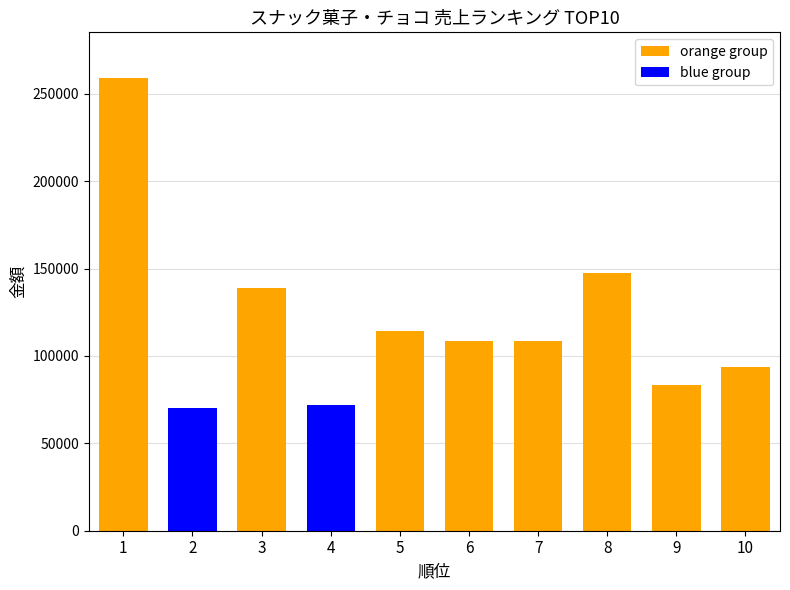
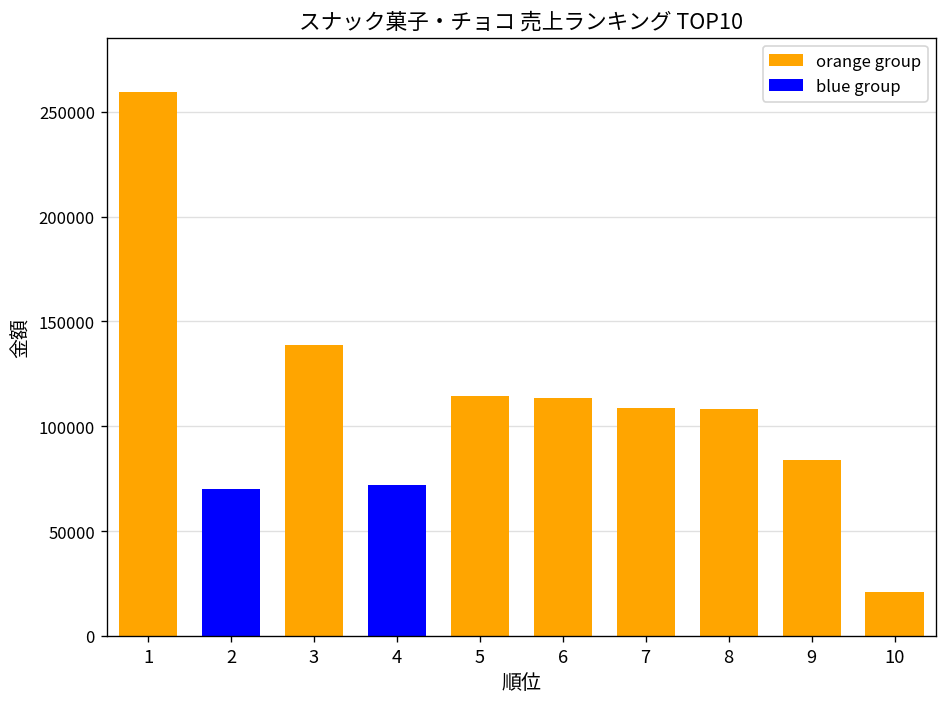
  {
    "1": 259000,
    "2": 70000,
    "3": 139000,
    "4": 72000,
    "5": 114000,
-   "6": 108000,
+   "6": 114000,
    "7": 108000,
-   "8": 148000,
+   "8": 108000,
    "9": 84000,
-   "10": 94000
+   "10": 21000
  }
